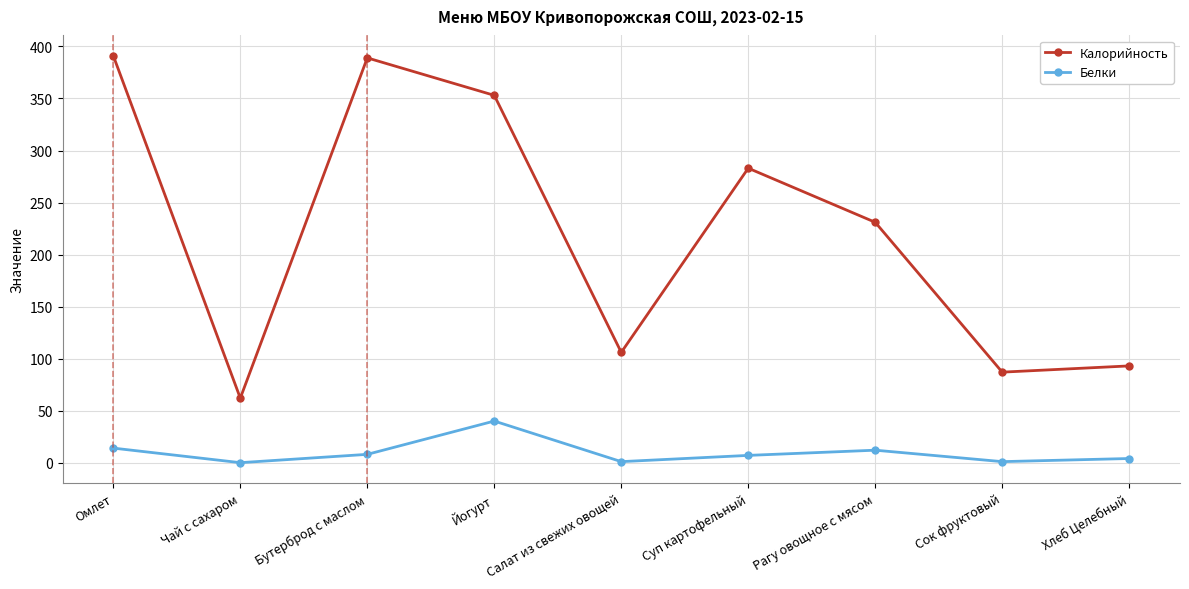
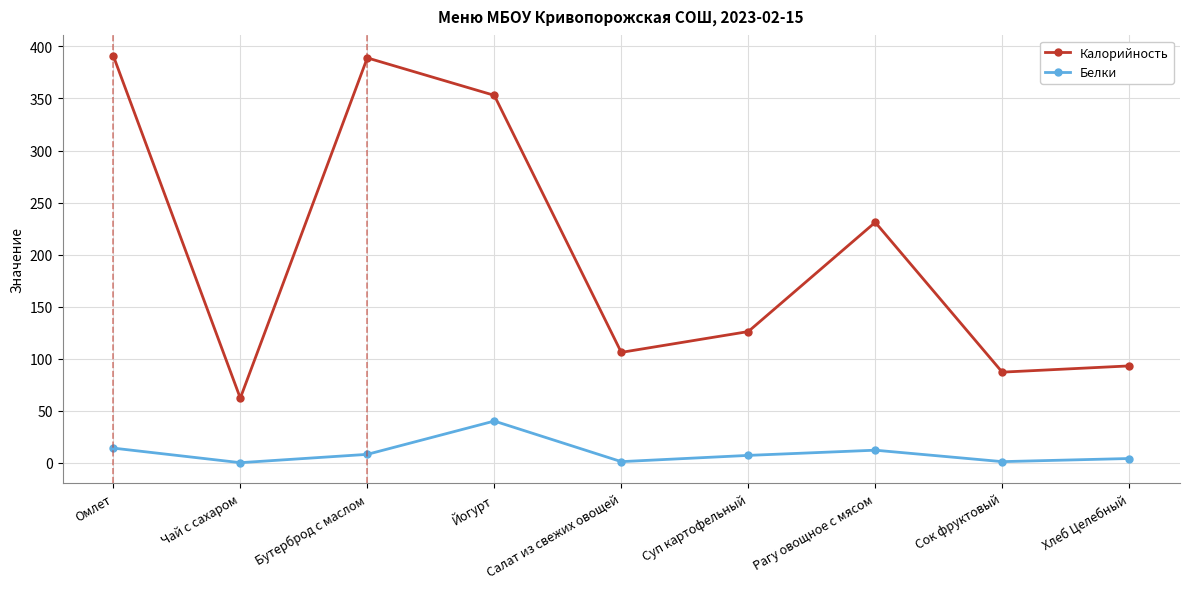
  {
    "Калорийность": {
      "Омлет": 391,
      "Чай с сахаром": 62,
      "Бутерброд с маслом": 389,
      "Йогурт": 353,
      "Салат из свежих овощей": 106,
-     "Суп картофельный": 283,
+     "Суп картофельный": 126,
      "Рагу овощное с мясом": 231,
      "Сок фруктовый": 87,
      "Хлеб Целебный": 93
    },
    "Белки": {
      "Омлет": 14,
      "Чай с сахаром": 0,
      "Бутерброд с маслом": 8,
      "Йогурт": 40,
      "Салат из свежих овощей": 1,
      "Суп картофельный": 7,
      "Рагу овощное с мясом": 12,
      "Сок фруктовый": 1,
      "Хлеб Целебный": 4
    }
  }
